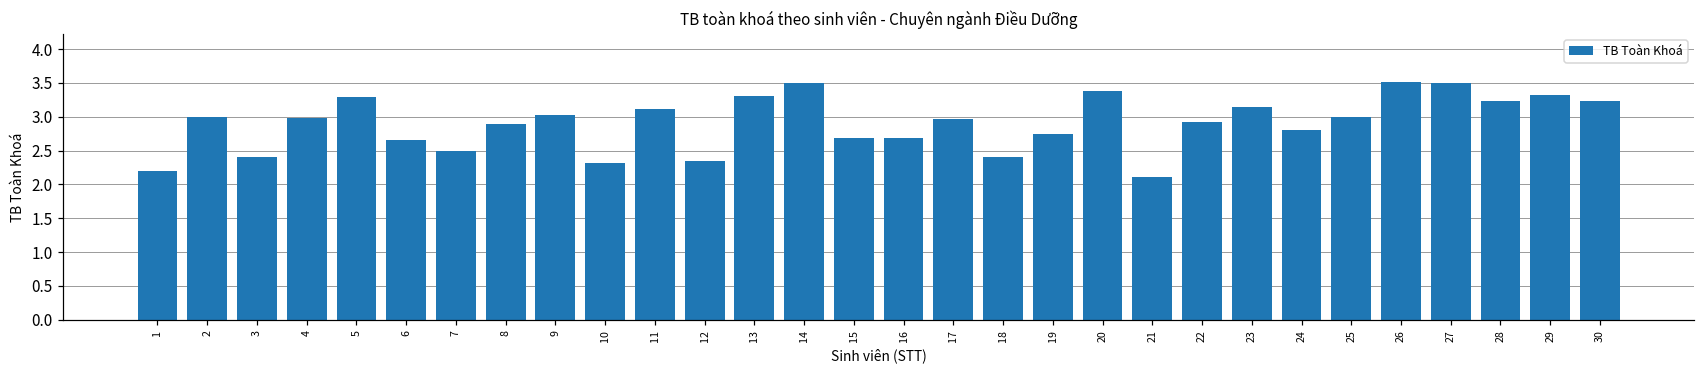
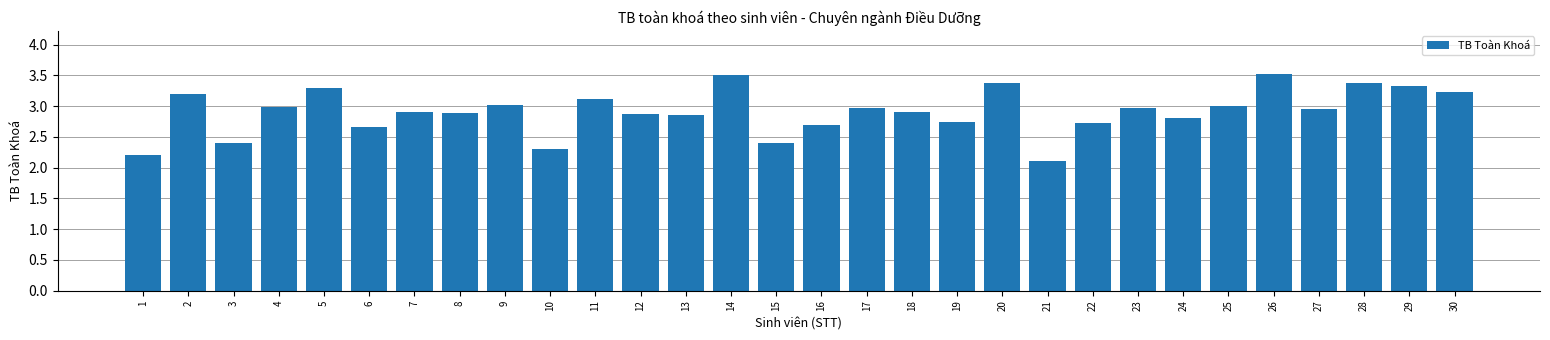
  {
    "1": 2.2,
-   "2": 3.0,
+   "2": 3.2,
    "3": 2.4,
    "4": 3.0,
    "5": 3.3,
    "6": 2.7,
-   "7": 2.5,
+   "7": 2.9,
    "8": 2.9,
    "9": 3.0,
    "10": 2.3,
    "11": 3.1,
-   "12": 2.4,
-   "13": 3.3,
+   "12": 2.9,
+   "13": 2.9,
    "14": 3.5,
-   "15": 2.7,
+   "15": 2.4,
    "16": 2.7,
    "17": 3.0,
-   "18": 2.4,
+   "18": 2.9,
    "19": 2.8,
    "20": 3.4,
    "21": 2.1,
-   "22": 2.9,
-   "23": 3.2,
+   "22": 2.7,
+   "23": 3.0,
    "24": 2.8,
    "25": 3.0,
    "26": 3.5,
-   "27": 3.5,
-   "28": 3.2,
+   "27": 3.0,
+   "28": 3.4,
    "29": 3.3,
    "30": 3.2
  }
